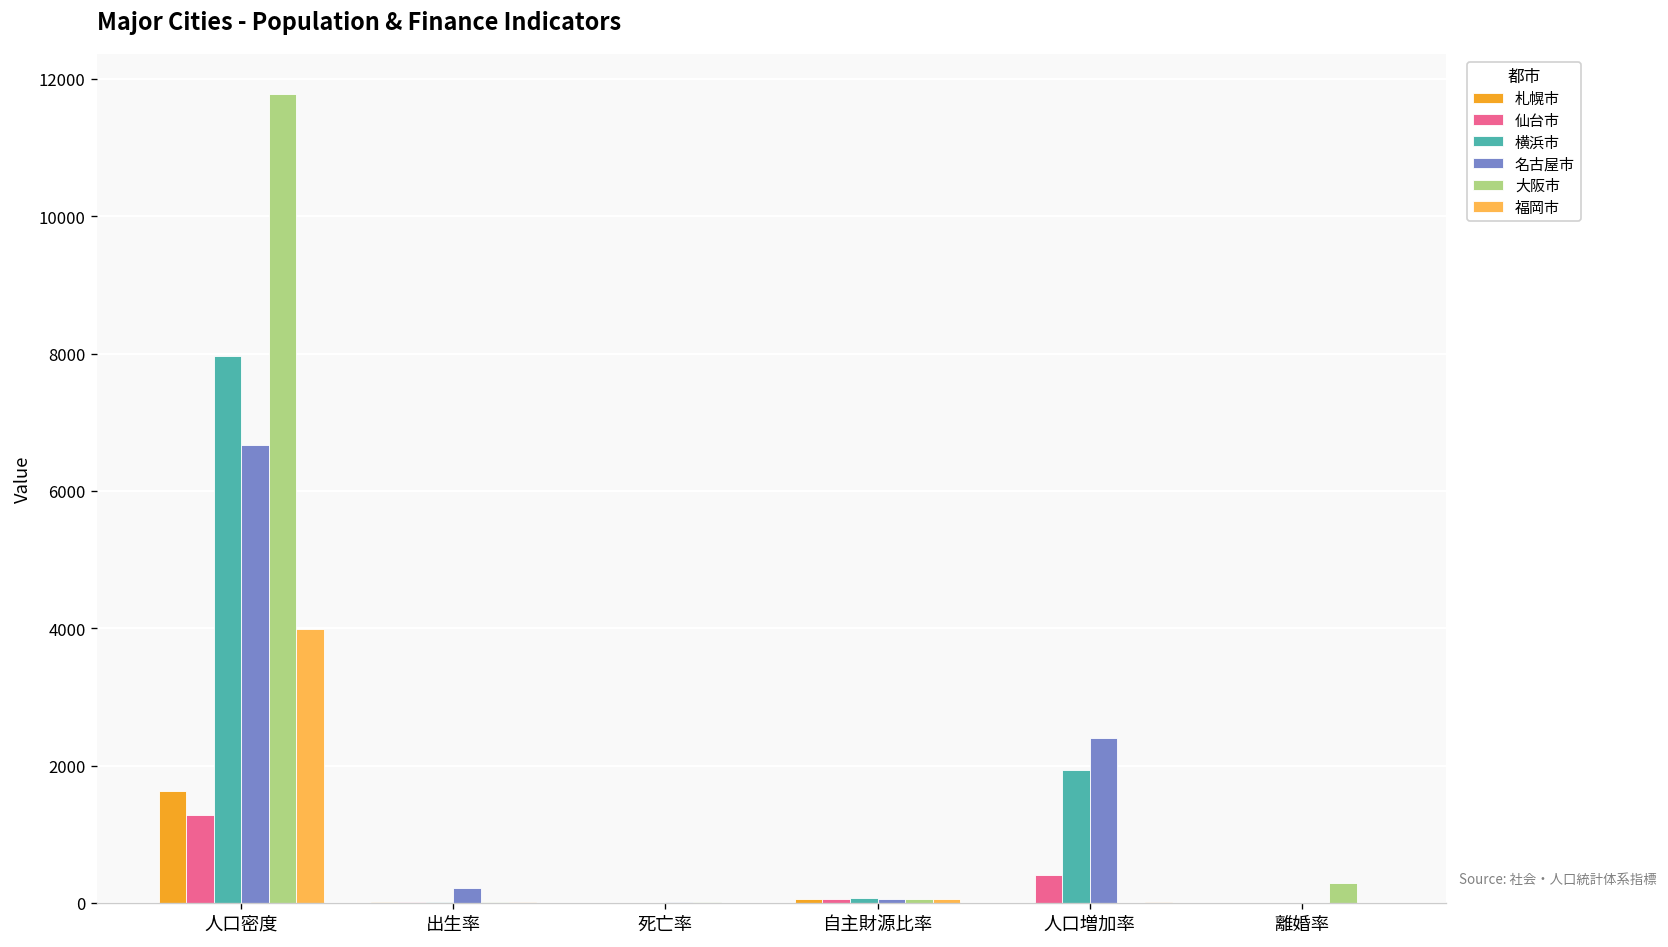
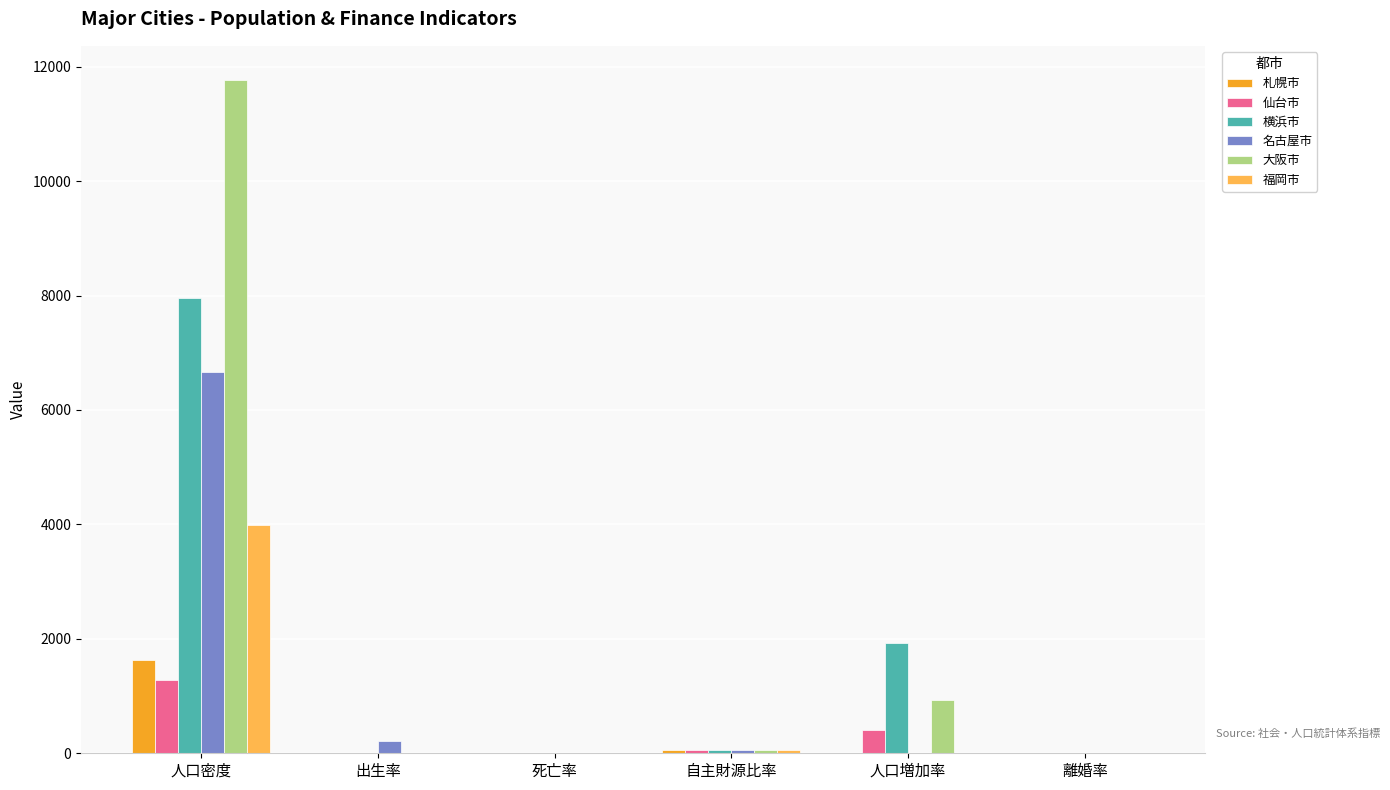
  {
    "仙台市": {
      "人口密度": 1300,
      "自主財源比率": 100,
      "人口増加率": 400
    },
    "横浜市": {
      "人口密度": 8000,
      "自主財源比率": 100,
      "人口増加率": 1900
    },
    "名古屋市": {
      "人口密度": 6700,
      "出生率": 200,
      "自主財源比率": 100,
-     "人口増加率": 2400
+     "人口増加率": 0
    },
    "大阪市": {
      "人口密度": 11800,
      "自主財源比率": 100,
-     "人口増加率": 0,
-     "離婚率": 300
+     "人口増加率": 900,
+     "離婚率": 0
    }
  }
